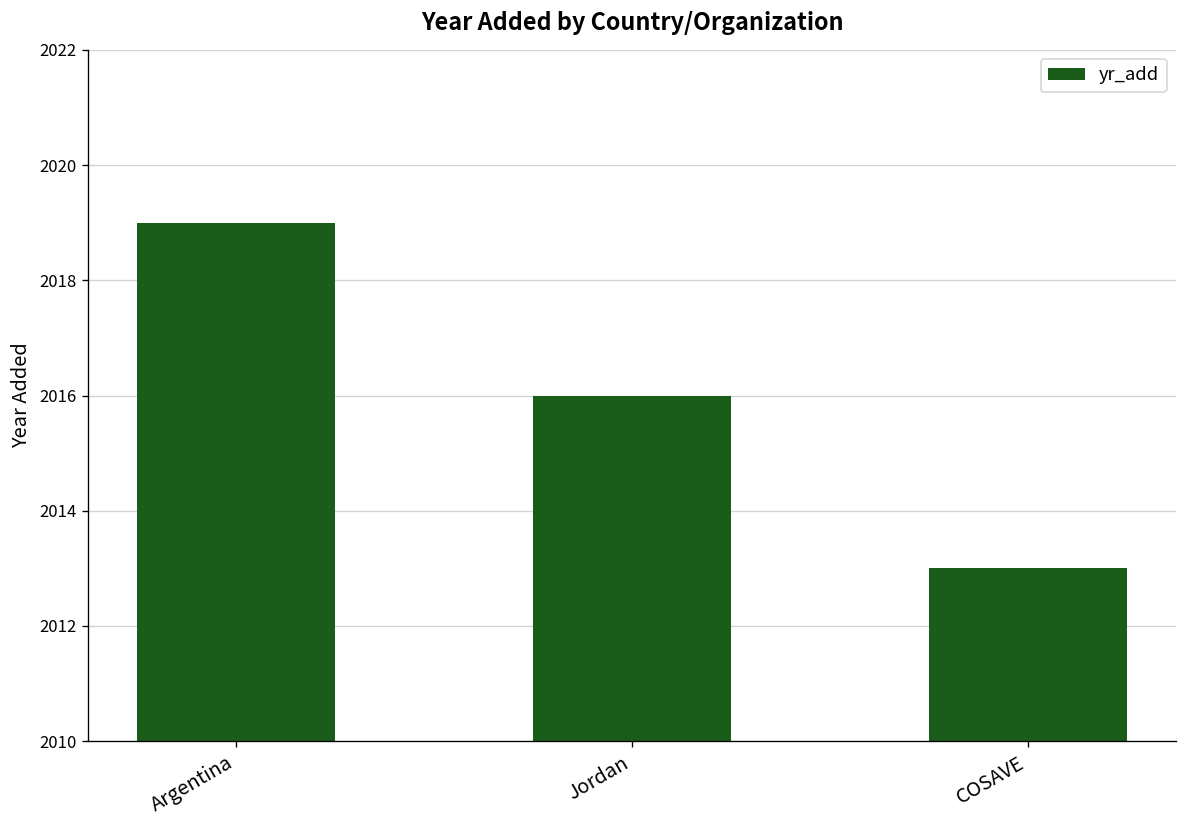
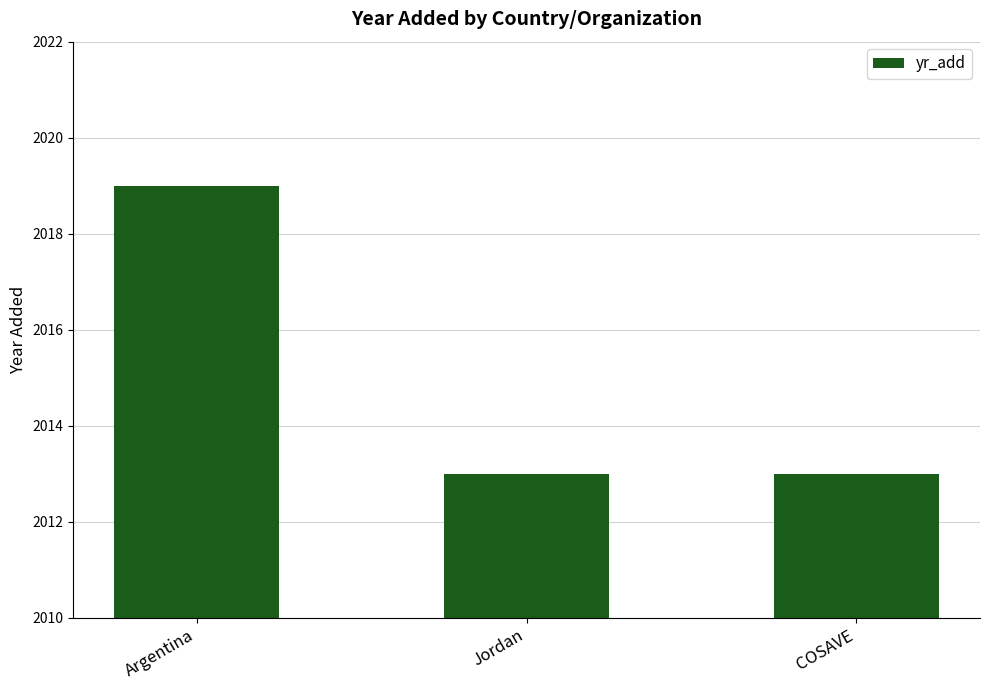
  {
    "Argentina": 2019,
-   "Jordan": 2016,
+   "Jordan": 2013,
    "COSAVE": 2013
  }
